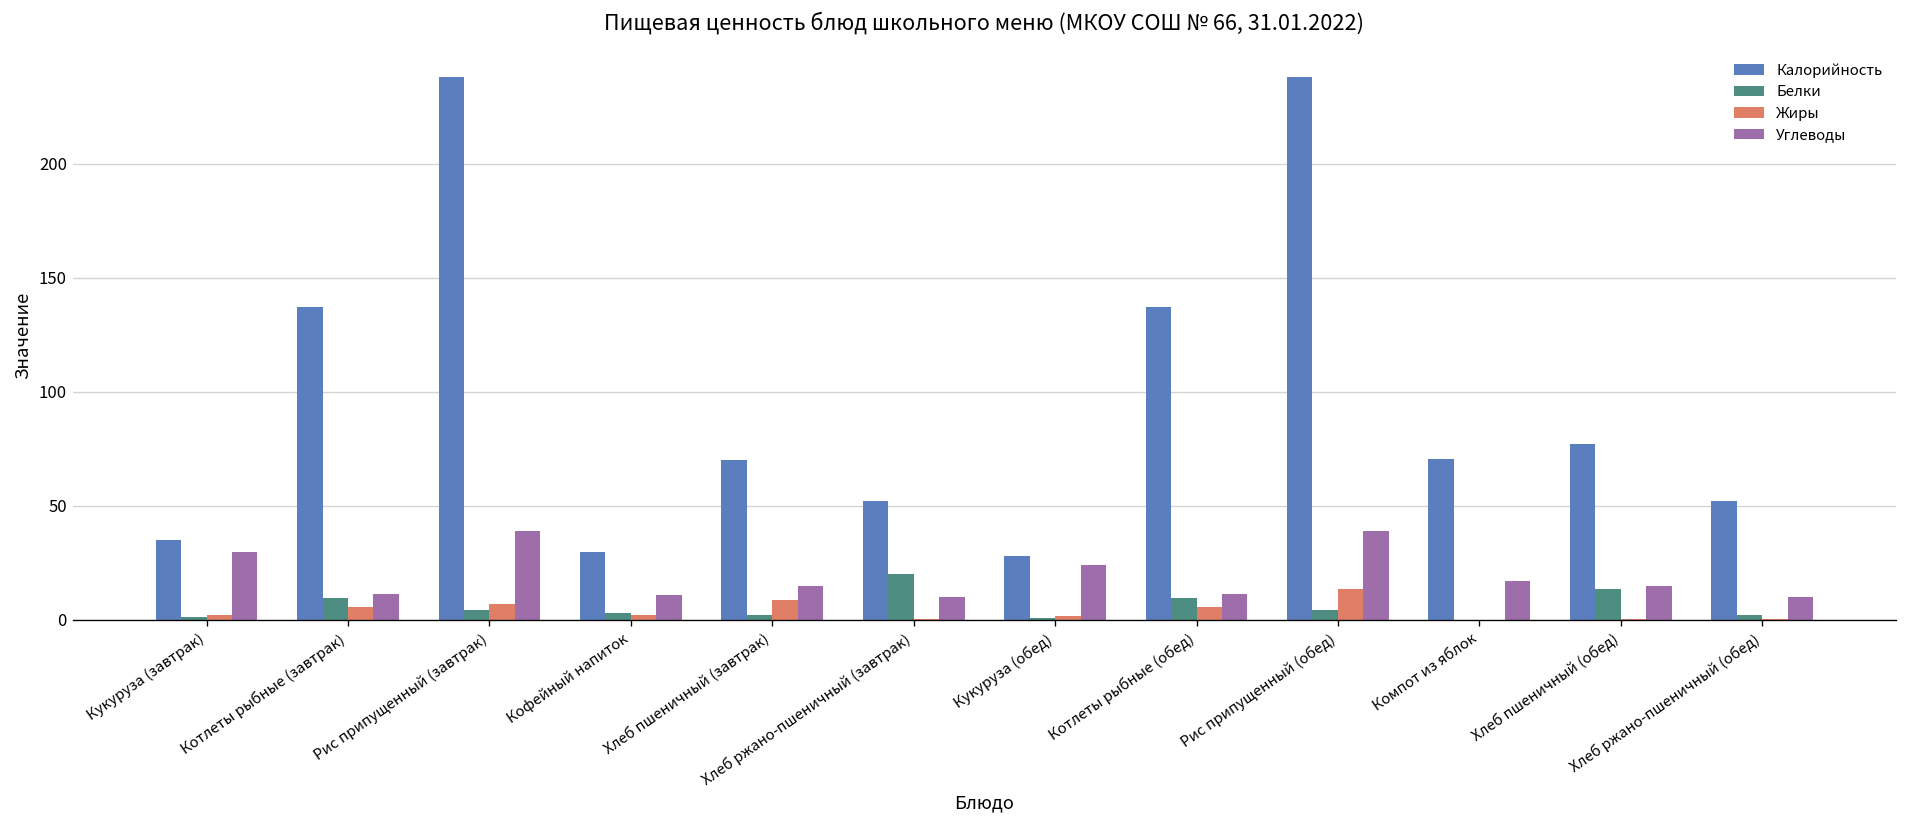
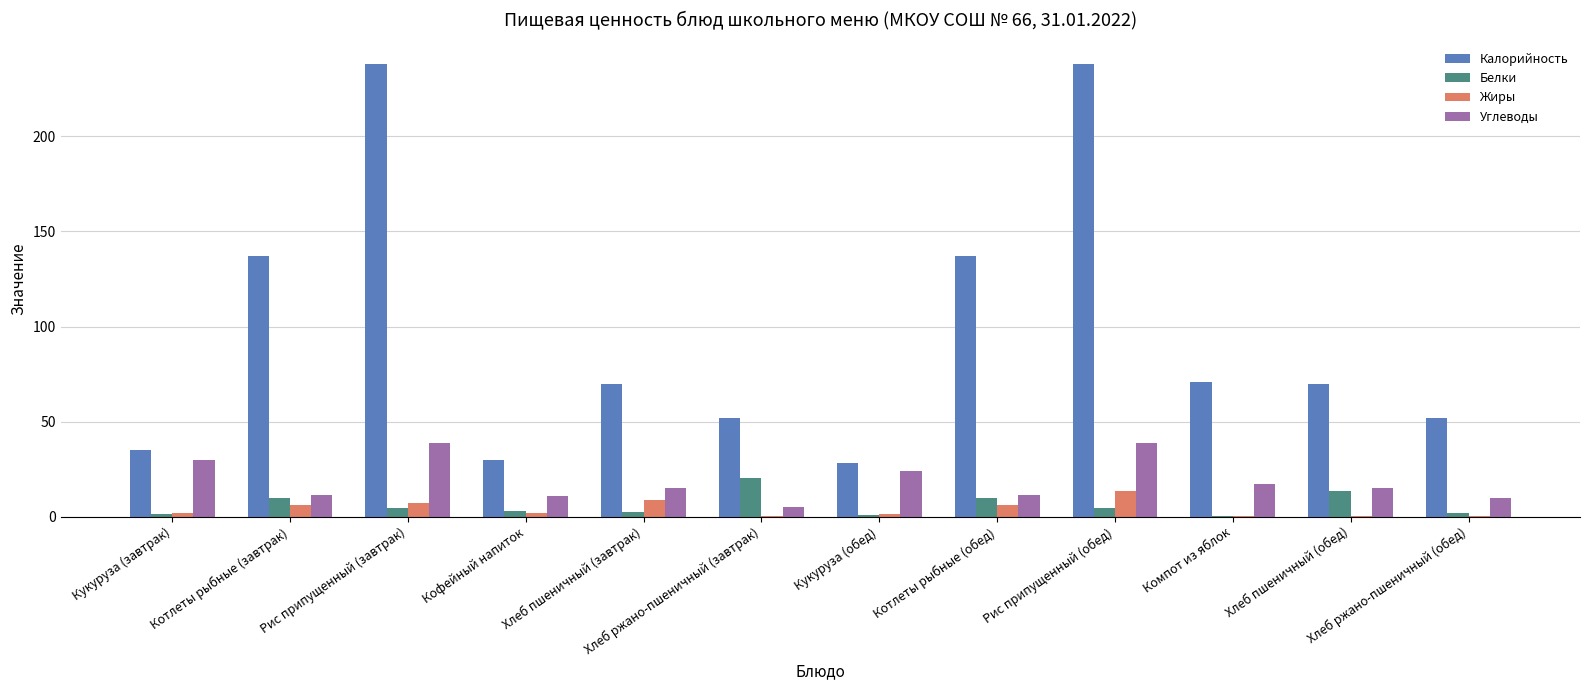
  {
    "Калорийность": {
      "Кукуруза (завтрак)": 35,
      "Котлеты рыбные (завтрак)": 137,
      "Рис припущенный (завтрак)": 238,
      "Кофейный напиток": 30,
      "Хлеб пшеничный (завтрак)": 70,
      "Хлеб ржано-пшеничный (завтрак)": 52,
      "Кукуруза (обед)": 28,
      "Котлеты рыбные (обед)": 137,
      "Рис припущенный (обед)": 238,
      "Компот из яблок": 71,
-     "Хлеб пшеничный (обед)": 77,
+     "Хлеб пшеничный (обед)": 70,
      "Хлеб ржано-пшеничный (обед)": 52
    },
    "Белки": {
      "Котлеты рыбные (завтрак)": 10,
      "Рис припущенный (завтрак)": 4,
      "Кофейный напиток": 3,
      "Хлеб пшеничный (завтрак)": 2,
      "Хлеб ржано-пшеничный (завтрак)": 20,
      "Котлеты рыбные (обед)": 10,
      "Рис припущенный (обед)": 4,
      "Хлеб пшеничный (обед)": 14,
      "Хлеб ржано-пшеничный (обед)": 2
    },
    "Жиры": {
      "Кукуруза (завтрак)": 2,
      "Котлеты рыбные (завтрак)": 6,
      "Рис припущенный (завтрак)": 7,
      "Кофейный напиток": 2,
      "Хлеб пшеничный (завтрак)": 9,
      "Кукуруза (обед)": 2,
      "Котлеты рыбные (обед)": 6,
      "Рис припущенный (обед)": 14
    },
    "Углеводы": {
      "Кукуруза (завтрак)": 30,
      "Котлеты рыбные (завтрак)": 11,
      "Рис припущенный (завтрак)": 39,
      "Кофейный напиток": 11,
      "Хлеб пшеничный (завтрак)": 15,
-     "Хлеб ржано-пшеничный (завтрак)": 10,
+     "Хлеб ржано-пшеничный (завтрак)": 5,
      "Кукуруза (обед)": 24,
      "Котлеты рыбные (обед)": 11,
      "Рис припущенный (обед)": 39,
      "Компот из яблок": 17,
      "Хлеб пшеничный (обед)": 15,
      "Хлеб ржано-пшеничный (обед)": 10
    }
  }
